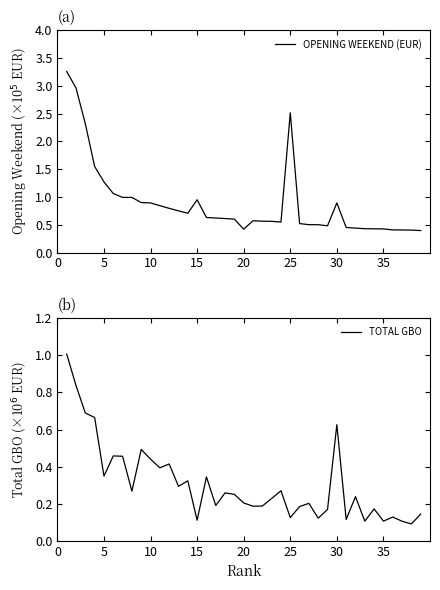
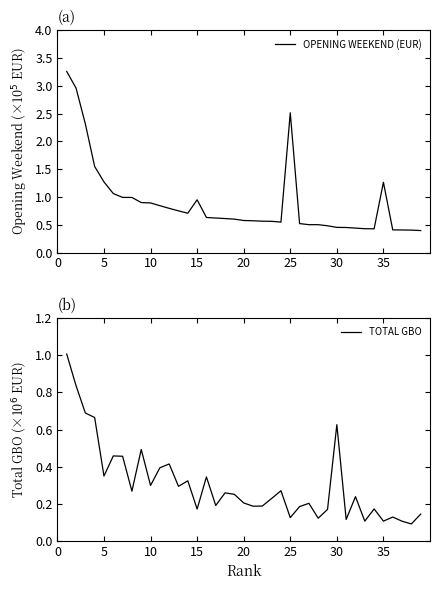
  {
    "(a)": {
      "5": 1.3,
      "10": 0.9,
      "15": 0.9,
-     "20": 0.4,
+     "20": 0.6,
      "25": 2.5,
-     "30": 0.9,
-     "35": 0.4
+     "30": 0.5,
+     "35": 1.3
    },
    "(b)": {
      "5": 0.35,
-     "10": 0.44,
-     "15": 0.11,
+     "10": 0.30,
+     "15": 0.17,
      "20": 0.20,
      "25": 0.12,
      "30": 0.63,
      "35": 0.11
    }
  }
